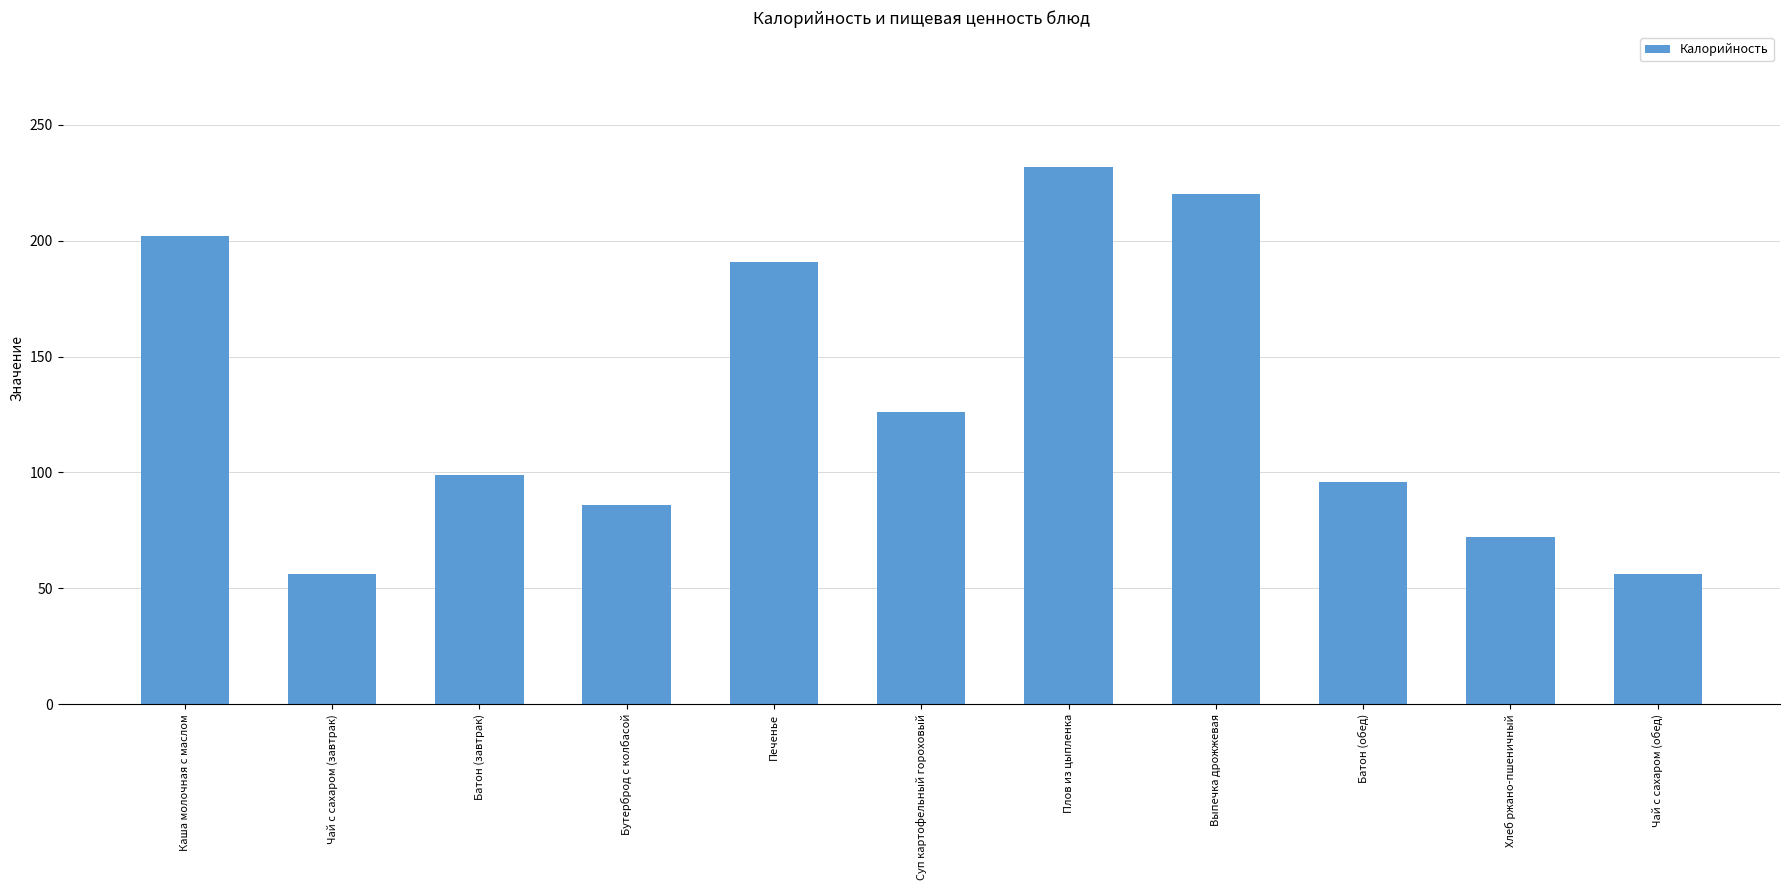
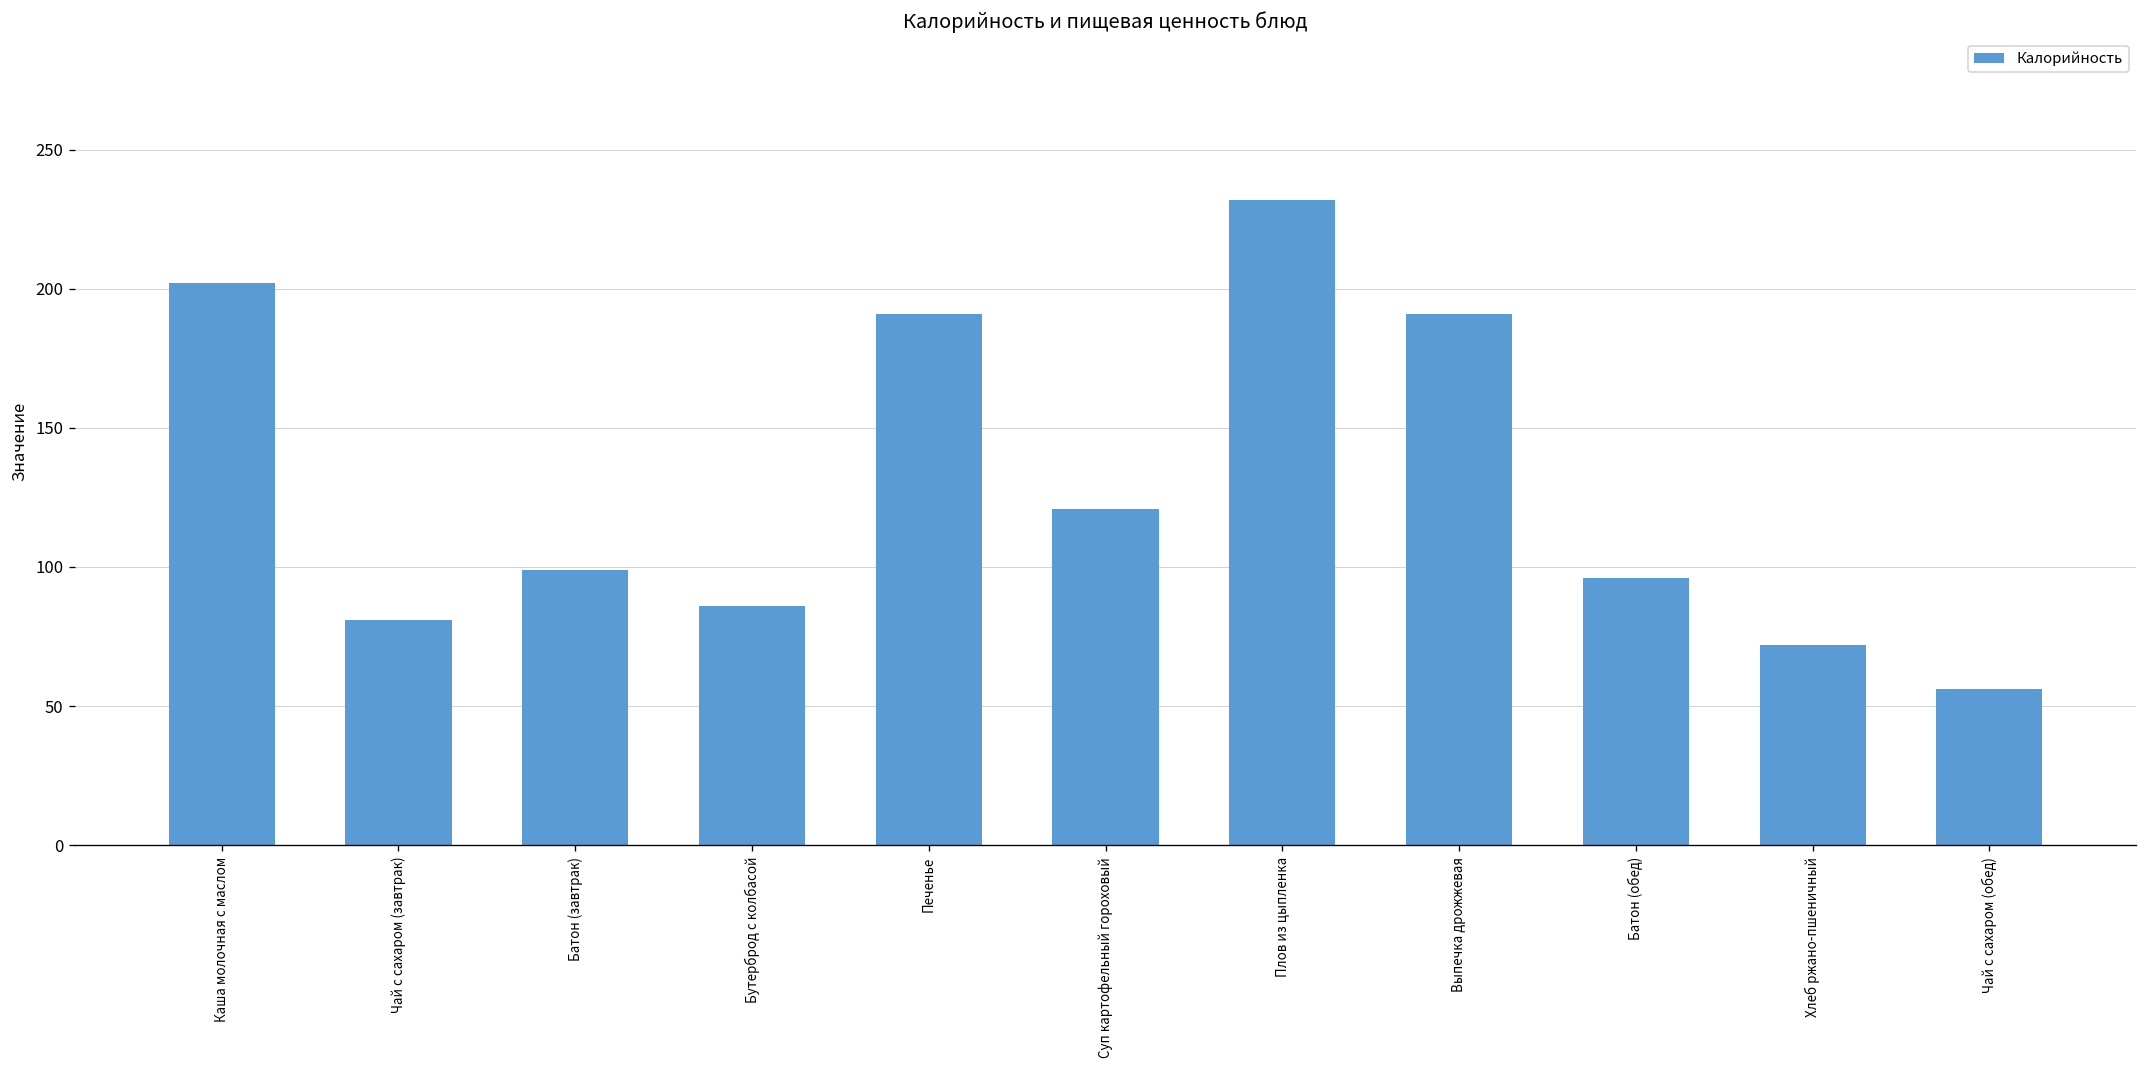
  {
    "Каша молочная с маслом": 202,
-   "Чай с сахаром (завтрак)": 56,
+   "Чай с сахаром (завтрак)": 81,
    "Батон (завтрак)": 99,
    "Бутерброд с колбасой": 86,
    "Печенье": 191,
-   "Суп картофельный гороховый": 126,
+   "Суп картофельный гороховый": 121,
    "Плов из цыпленка": 232,
-   "Выпечка дрожжевая": 220,
+   "Выпечка дрожжевая": 191,
    "Батон (обед)": 96,
    "Хлеб ржано-пшеничный": 72,
    "Чай с сахаром (обед)": 56
  }
